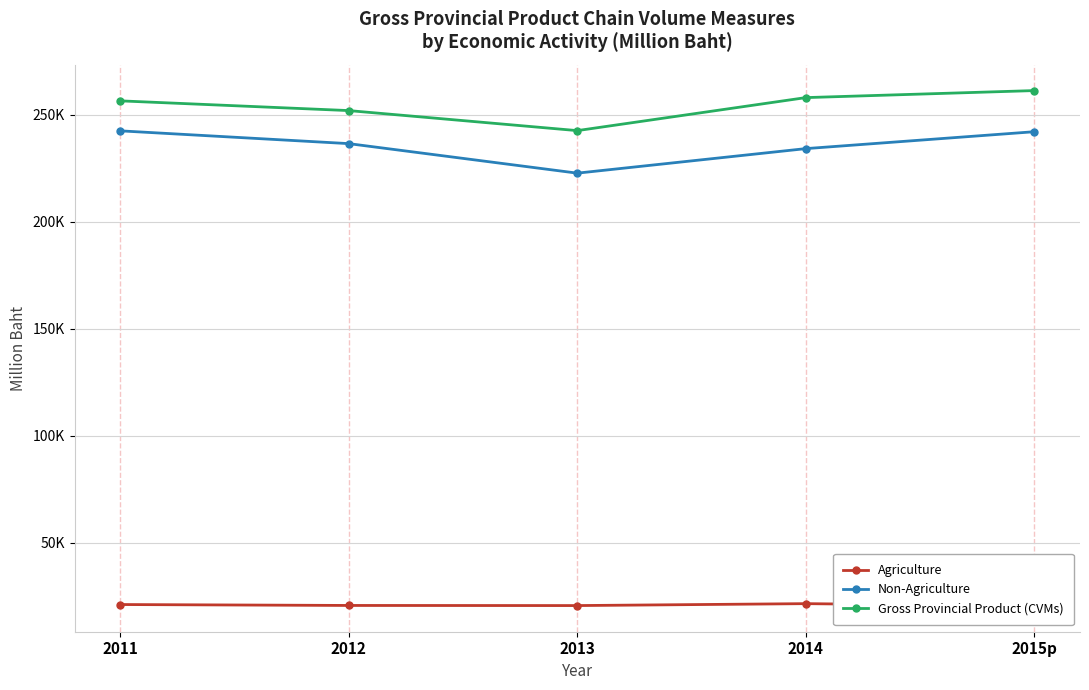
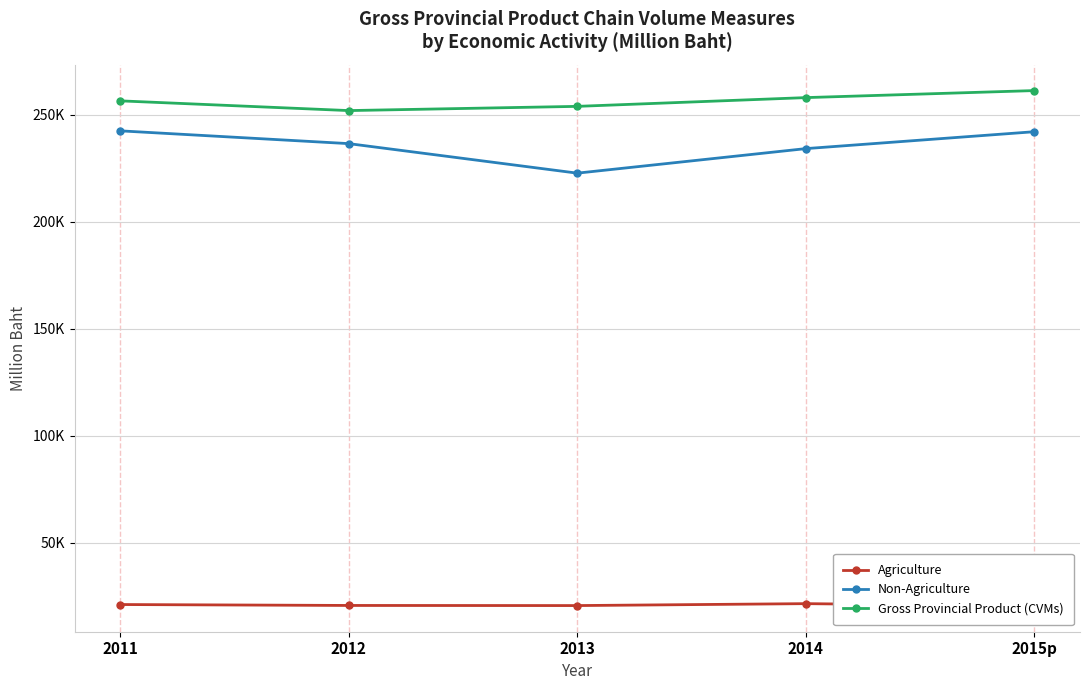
  {
    "Agriculture": {
      "2011": 21000,
      "2012": 21000,
      "2013": 21000,
      "2014": 22000
    },
    "Non-Agriculture": {
      "2011": 243000,
      "2012": 237000,
      "2013": 223000,
      "2014": 234000,
      "2015p": 242000
    },
    "Gross Provincial Product (CVMs)": {
      "2011": 257000,
      "2012": 252000,
-     "2013": 243000,
+     "2013": 254000,
      "2014": 258000,
      "2015p": 261000
    }
  }
